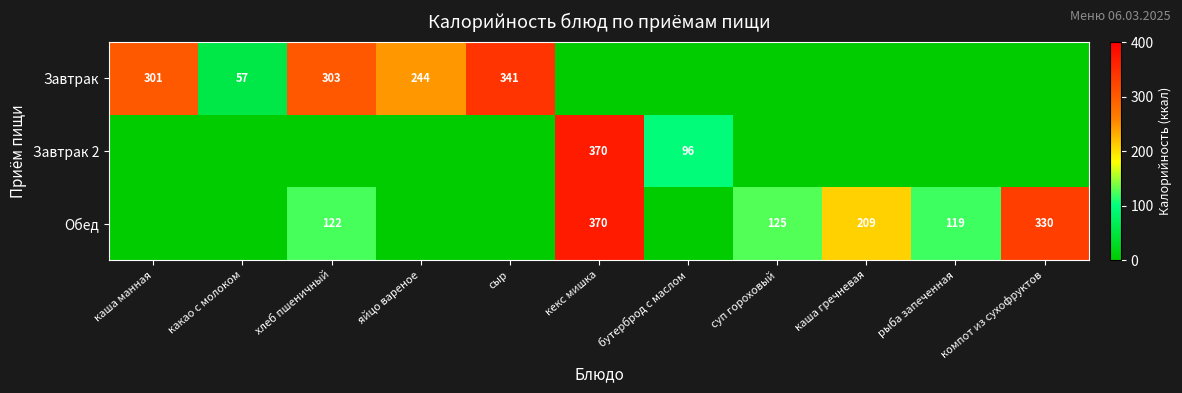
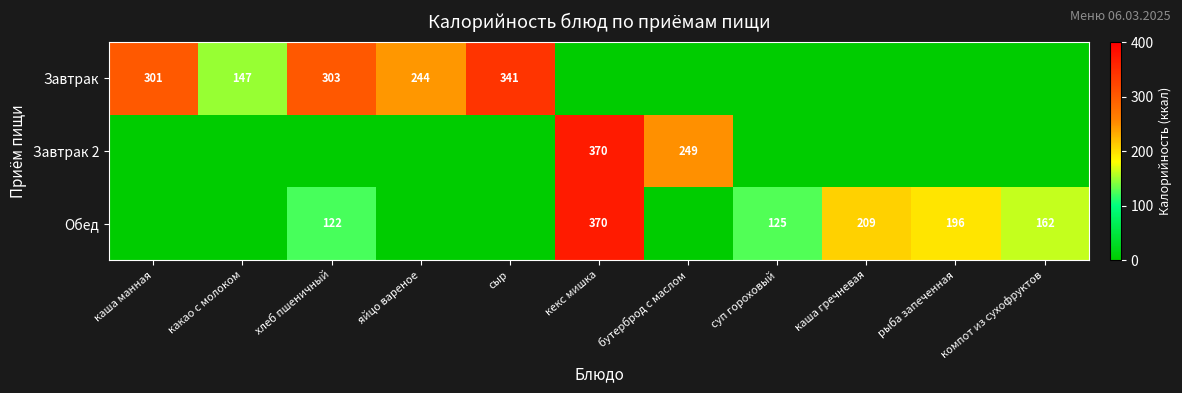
  {
    "Завтрак": {
      "каша манная": 301,
-     "какао с молоком": 57,
+     "какао с молоком": 147,
      "хлеб пшеничный": 303,
      "яйцо вареное": 244,
      "сыр": 341
    },
    "Завтрак 2": {
      "кекс мишка": 370,
-     "бутерброд с маслом": 96
+     "бутерброд с маслом": 249
    },
    "Обед": {
      "хлеб пшеничный": 122,
      "кекс мишка": 370,
      "суп гороховый": 125,
      "каша гречневая": 209,
-     "рыба запеченная": 119,
-     "компот из сухофруктов": 330
+     "рыба запеченная": 196,
+     "компот из сухофруктов": 162
    }
  }
